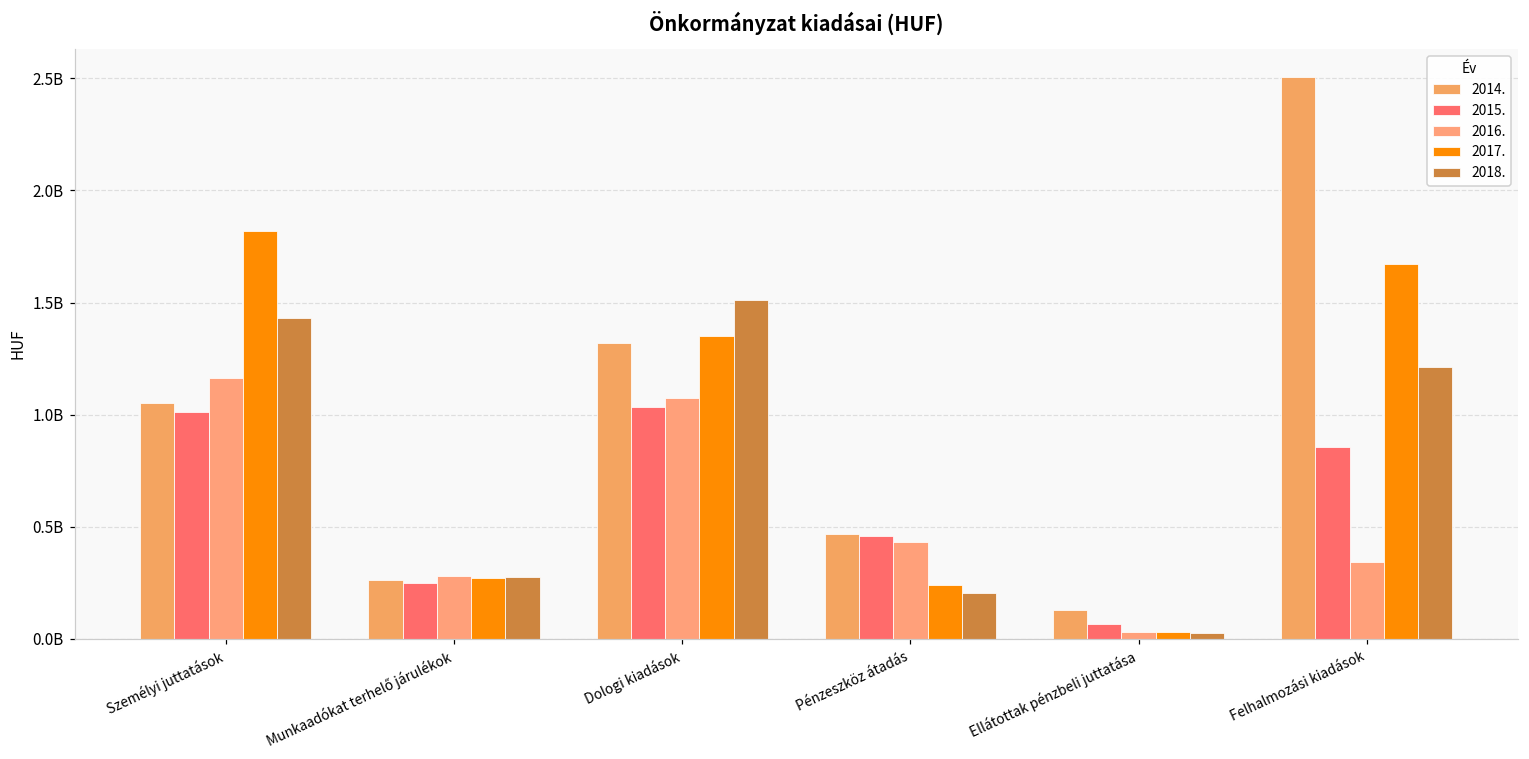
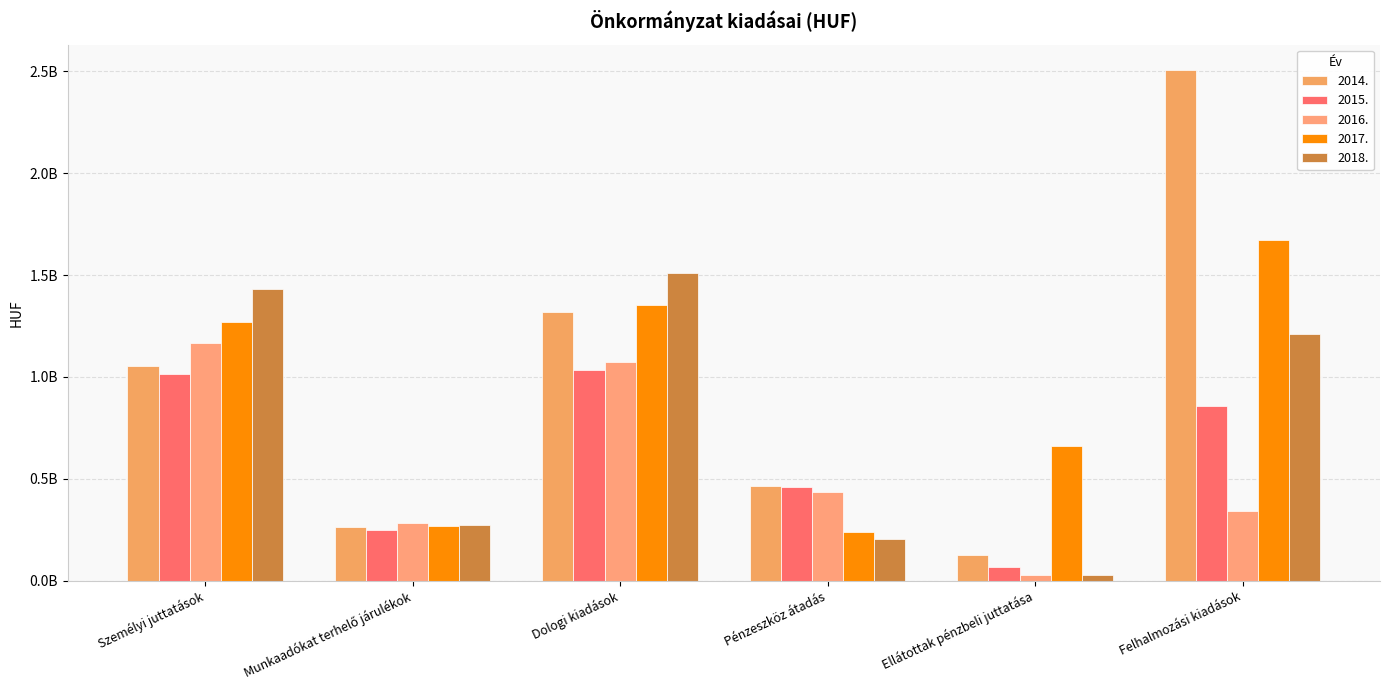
  {
    "2017.": {
-     "Személyi juttatások": 1820000000,
+     "Személyi juttatások": 1270000000,
      "Munkaadókat terhelő járulékok": 270000000,
      "Dologi kiadások": 1350000000,
      "Pénzeszköz átadás": 240000000,
-     "Ellátottak pénzbeli juttatása": 30000000,
+     "Ellátottak pénzbeli juttatása": 660000000,
      "Felhalmozási kiadások": 1670000000
    }
  }
